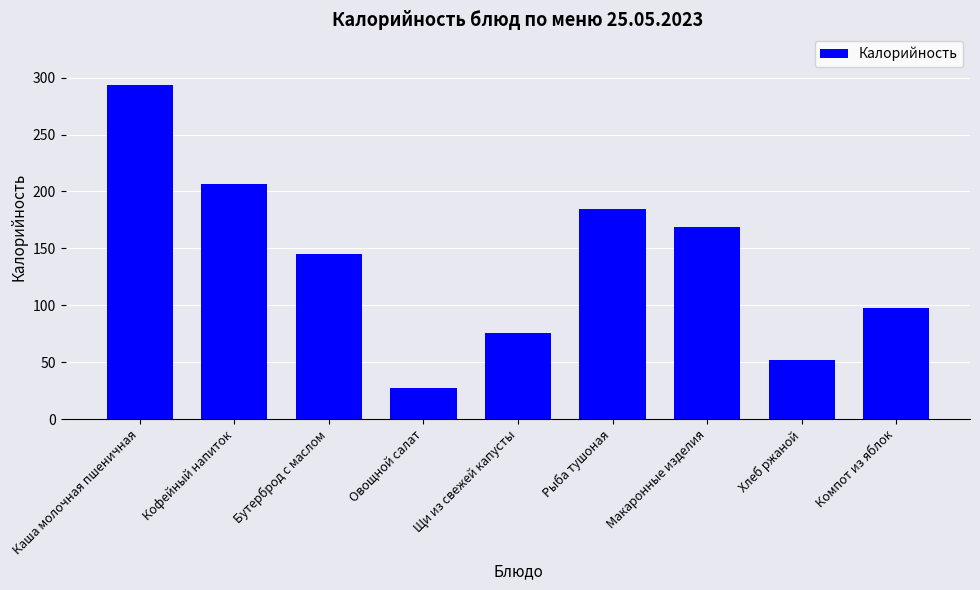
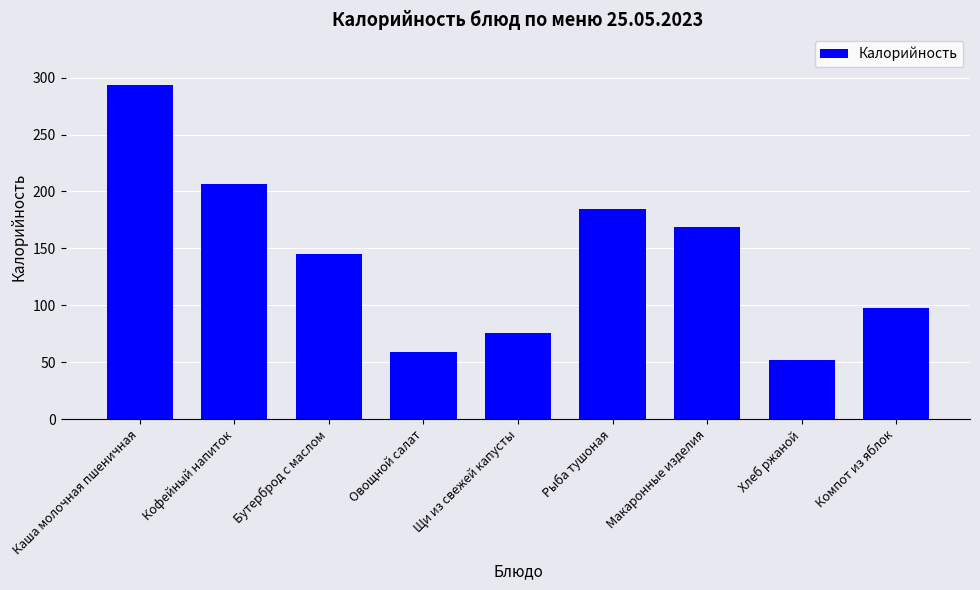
  {
    "Каша молочная пшеничная": 294,
    "Кофейный напиток": 206,
    "Бутерброд с маслом": 145,
-   "Овощной салат": 28,
+   "Овощной салат": 59,
    "Щи из свежей капусты": 76,
    "Рыба тушоная": 185,
    "Макаронные изделия": 168,
    "Хлеб ржаной": 52,
    "Компот из яблок": 98
  }
